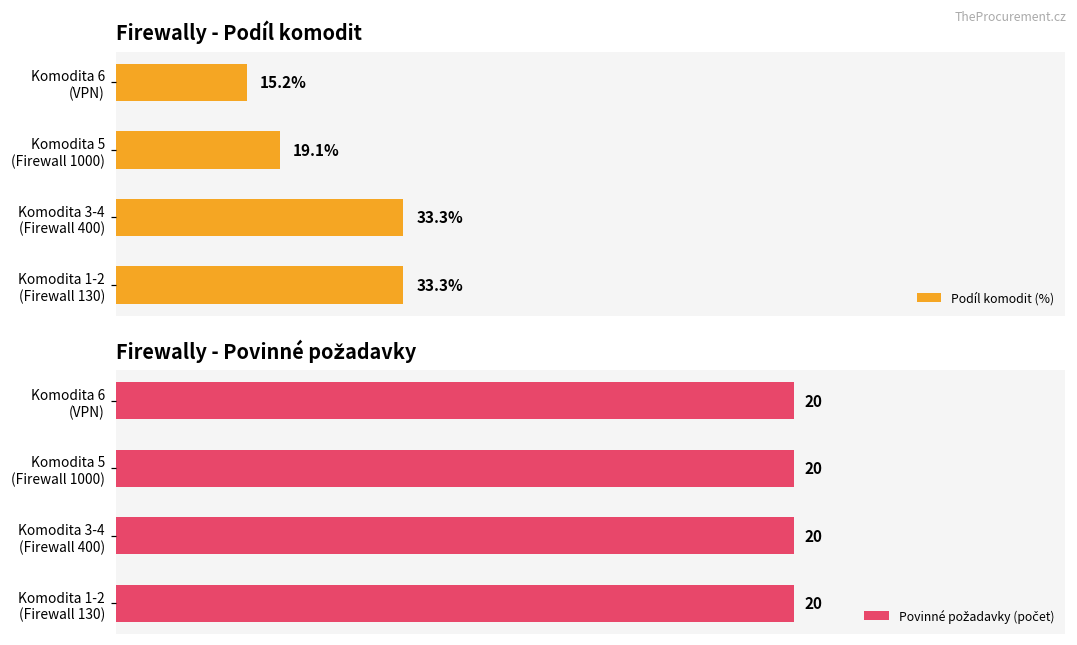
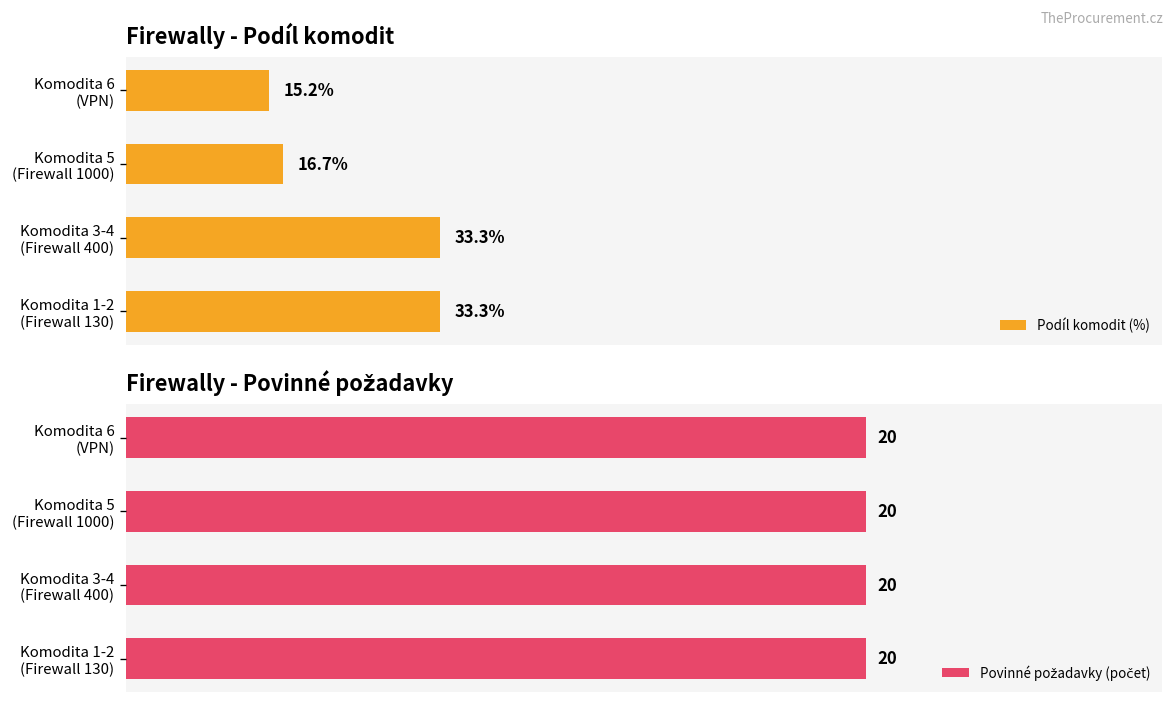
  {
    "Firewally - Podíl komodit": {
      "Komodita 6 (VPN)": "15.2%",
-     "Komodita 5 (Firewall 1000)": "19.1%",
+     "Komodita 5 (Firewall 1000)": "16.7%",
      "Komodita 3-4 (Firewall 400)": "33.3%",
      "Komodita 1-2 (Firewall 130)": "33.3%"
    },
    "Firewally - Povinné požadavky": {
      "Komodita 6 (VPN)": "20",
      "Komodita 5 (Firewall 1000)": "20",
      "Komodita 3-4 (Firewall 400)": "20",
      "Komodita 1-2 (Firewall 130)": "20"
    }
  }
